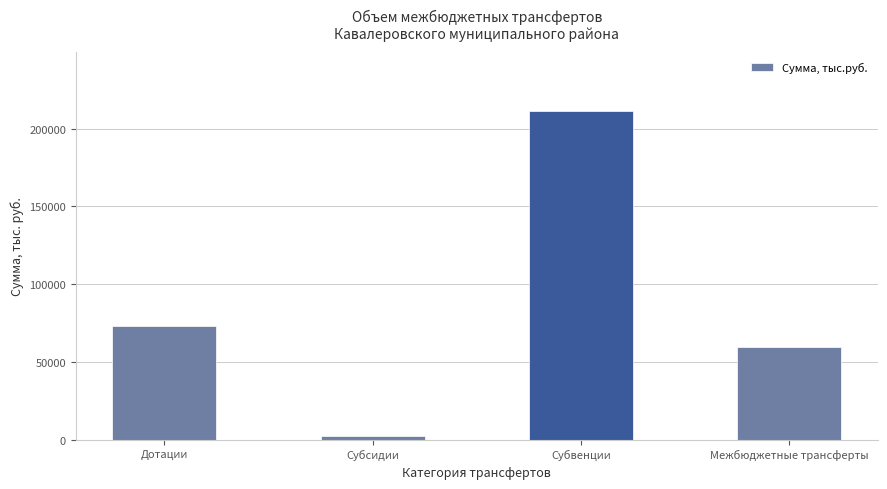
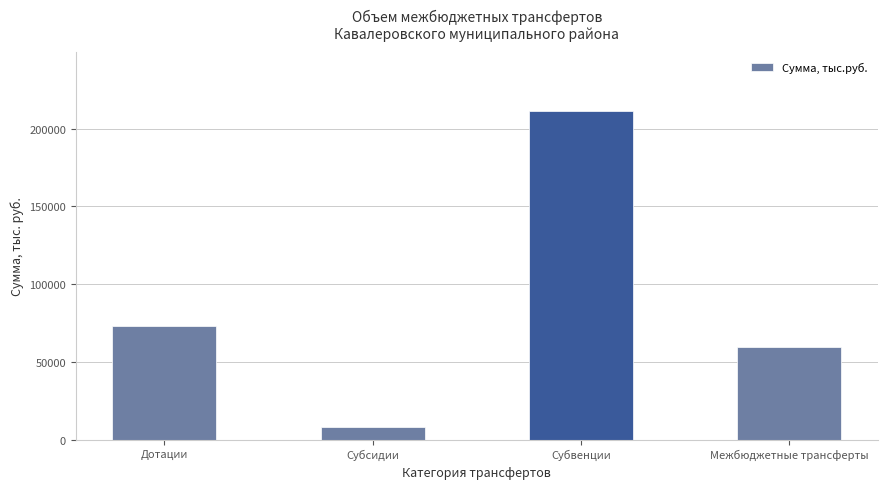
  {
    "Дотации": 73000,
-   "Субсидии": 3000,
+   "Субсидии": 8000,
    "Субвенции": 211000,
    "Межбюджетные трансферты": 60000
  }
